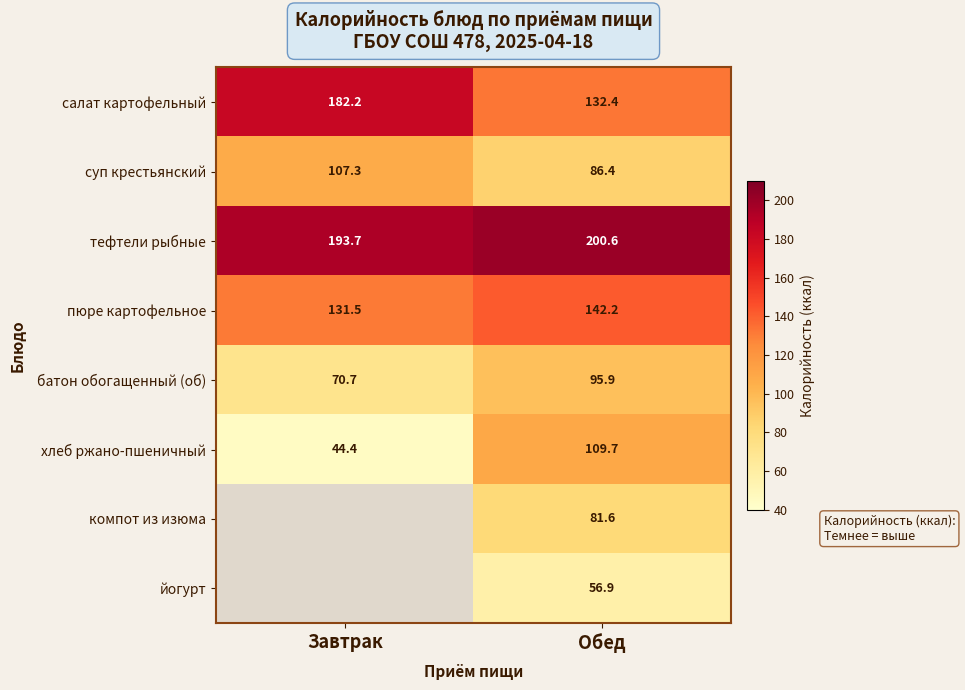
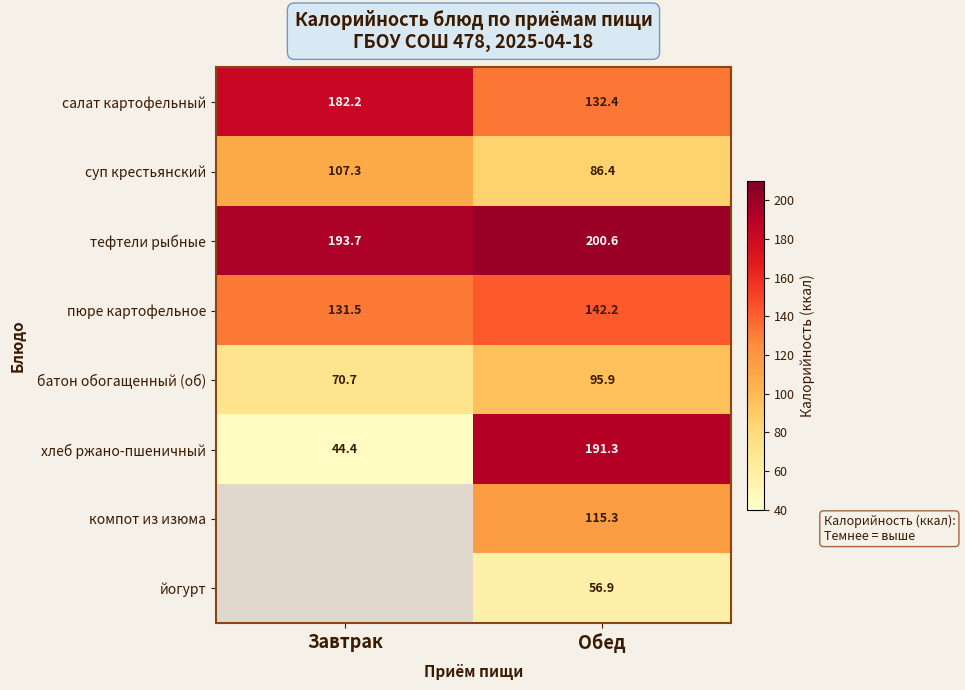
  {
    "салат картофельный": {
      "Завтрак": 182.2,
      "Обед": 132.4
    },
    "суп крестьянский": {
      "Завтрак": 107.3,
      "Обед": 86.4
    },
    "тефтели рыбные": {
      "Завтрак": 193.7,
      "Обед": 200.6
    },
    "пюре картофельное": {
      "Завтрак": 131.5,
      "Обед": 142.2
    },
    "батон обогащенный (об)": {
      "Завтрак": 70.7,
      "Обед": 95.9
    },
    "хлеб ржано-пшеничный": {
      "Завтрак": 44.4,
-     "Обед": 109.7
+     "Обед": 191.3
    },
    "компот из изюма": {
-     "Обед": 81.6
+     "Обед": 115.3
    },
    "йогурт": {
      "Обед": 56.9
    }
  }
